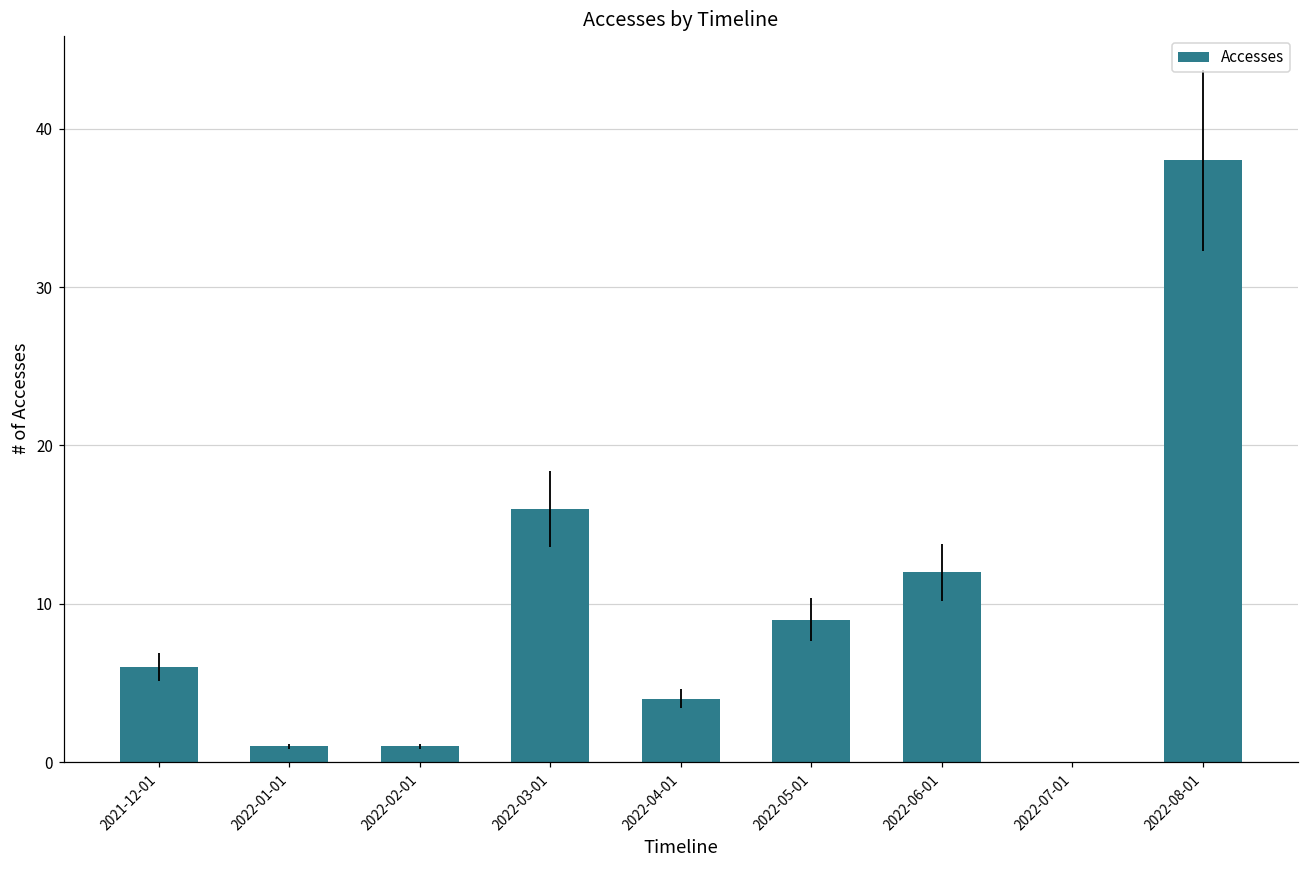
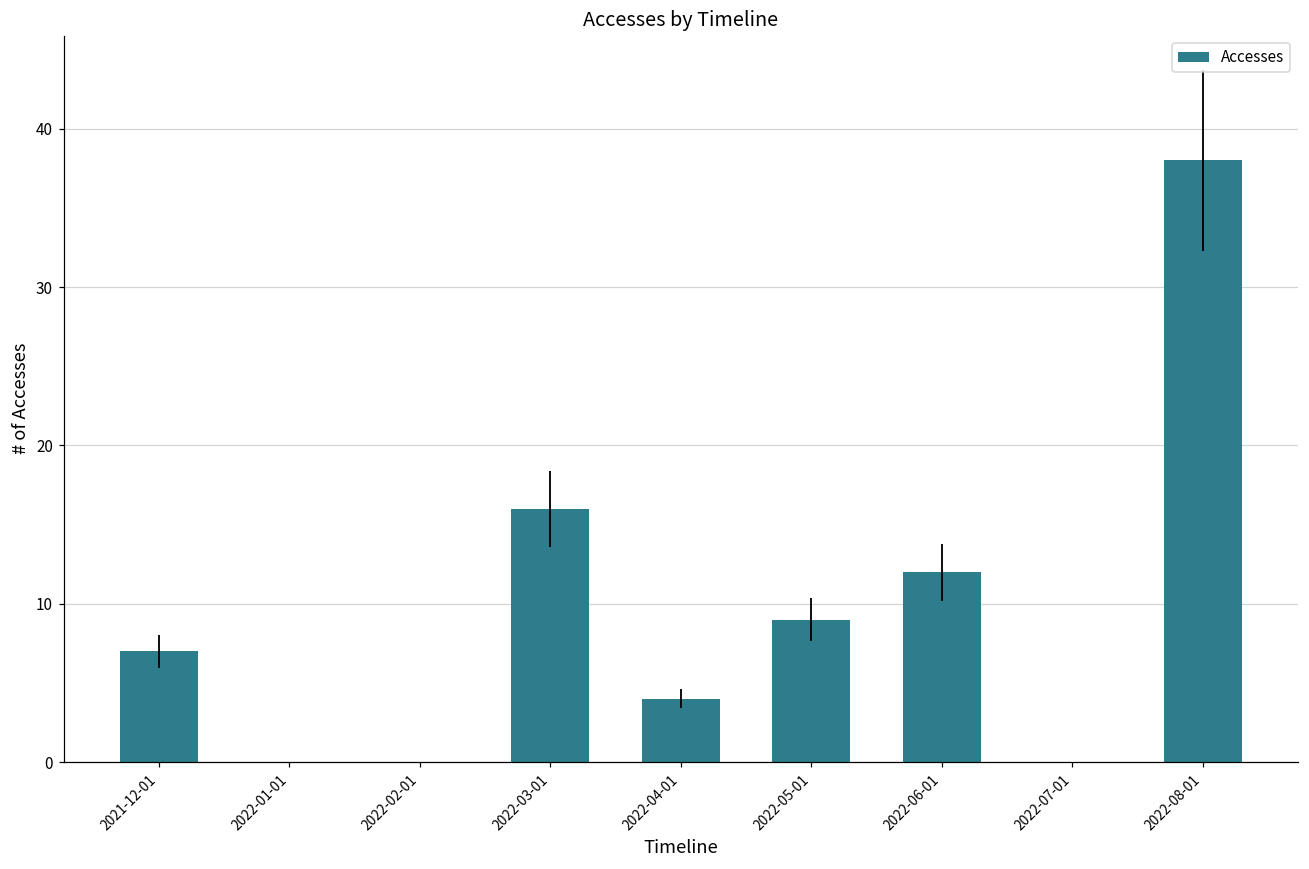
  {
-   "2021-12-01": 6,
-   "2022-01-01": 1,
-   "2022-02-01": 1,
+   "2021-12-01": 7,
+   "2022-01-01": 0,
+   "2022-02-01": 0,
    "2022-03-01": 16,
    "2022-04-01": 4,
    "2022-05-01": 9,
    "2022-06-01": 12,
    "2022-07-01": 0,
    "2022-08-01": 38
  }
